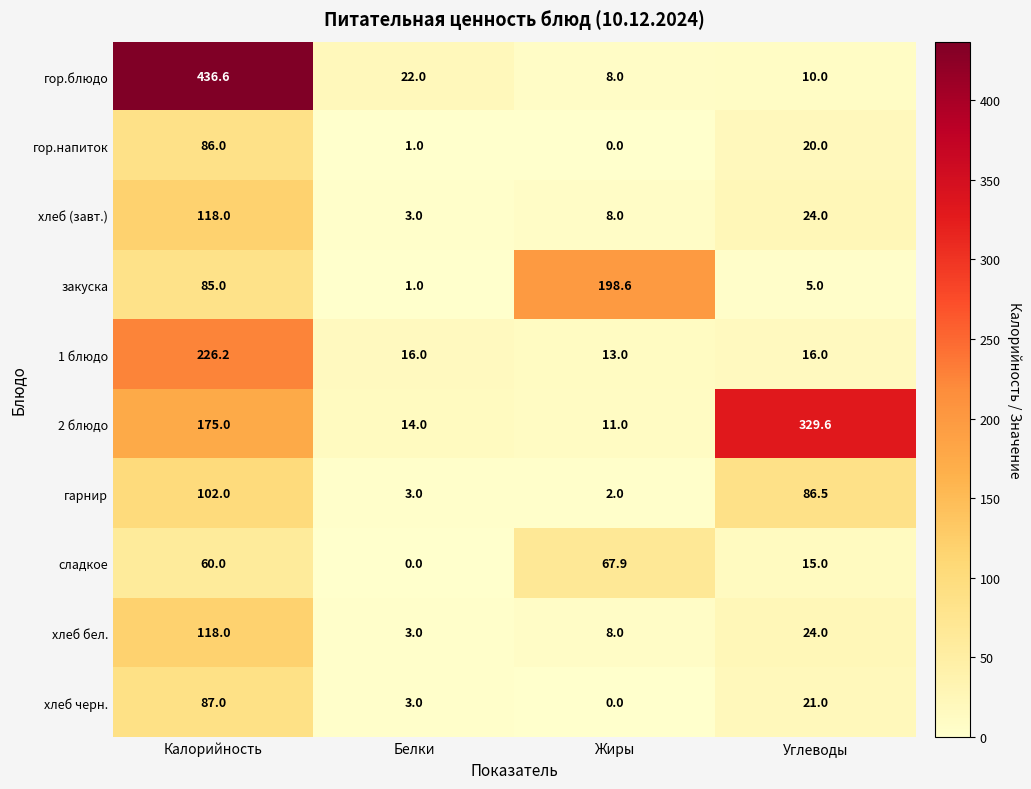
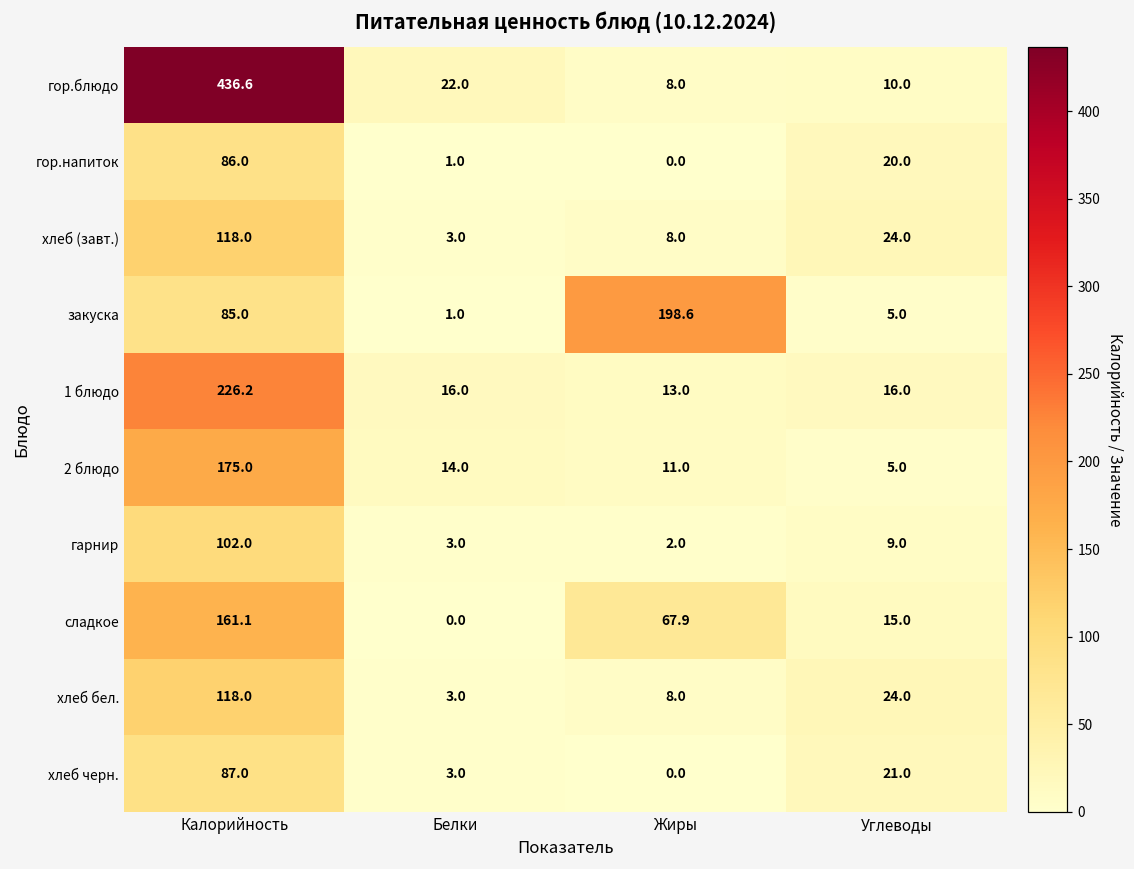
  {
    "гор.блюдо": {
      "Калорийность": 436.6,
      "Белки": 22.0,
      "Жиры": 8.0,
      "Углеводы": 10.0
    },
    "гор.напиток": {
      "Калорийность": 86.0,
      "Белки": 1.0,
      "Жиры": 0.0,
      "Углеводы": 20.0
    },
    "хлеб (завт.)": {
      "Калорийность": 118.0,
      "Белки": 3.0,
      "Жиры": 8.0,
      "Углеводы": 24.0
    },
    "закуска": {
      "Калорийность": 85.0,
      "Белки": 1.0,
      "Жиры": 198.6,
      "Углеводы": 5.0
    },
    "1 блюдо": {
      "Калорийность": 226.2,
      "Белки": 16.0,
      "Жиры": 13.0,
      "Углеводы": 16.0
    },
    "2 блюдо": {
      "Калорийность": 175.0,
      "Белки": 14.0,
      "Жиры": 11.0,
-     "Углеводы": 329.6
+     "Углеводы": 5.0
    },
    "гарнир": {
      "Калорийность": 102.0,
      "Белки": 3.0,
      "Жиры": 2.0,
-     "Углеводы": 86.5
+     "Углеводы": 9.0
    },
    "сладкое": {
-     "Калорийность": 60.0,
+     "Калорийность": 161.1,
      "Белки": 0.0,
      "Жиры": 67.9,
      "Углеводы": 15.0
    },
    "хлеб бел.": {
      "Калорийность": 118.0,
      "Белки": 3.0,
      "Жиры": 8.0,
      "Углеводы": 24.0
    },
    "хлеб черн.": {
      "Калорийность": 87.0,
      "Белки": 3.0,
      "Жиры": 0.0,
      "Углеводы": 21.0
    }
  }
